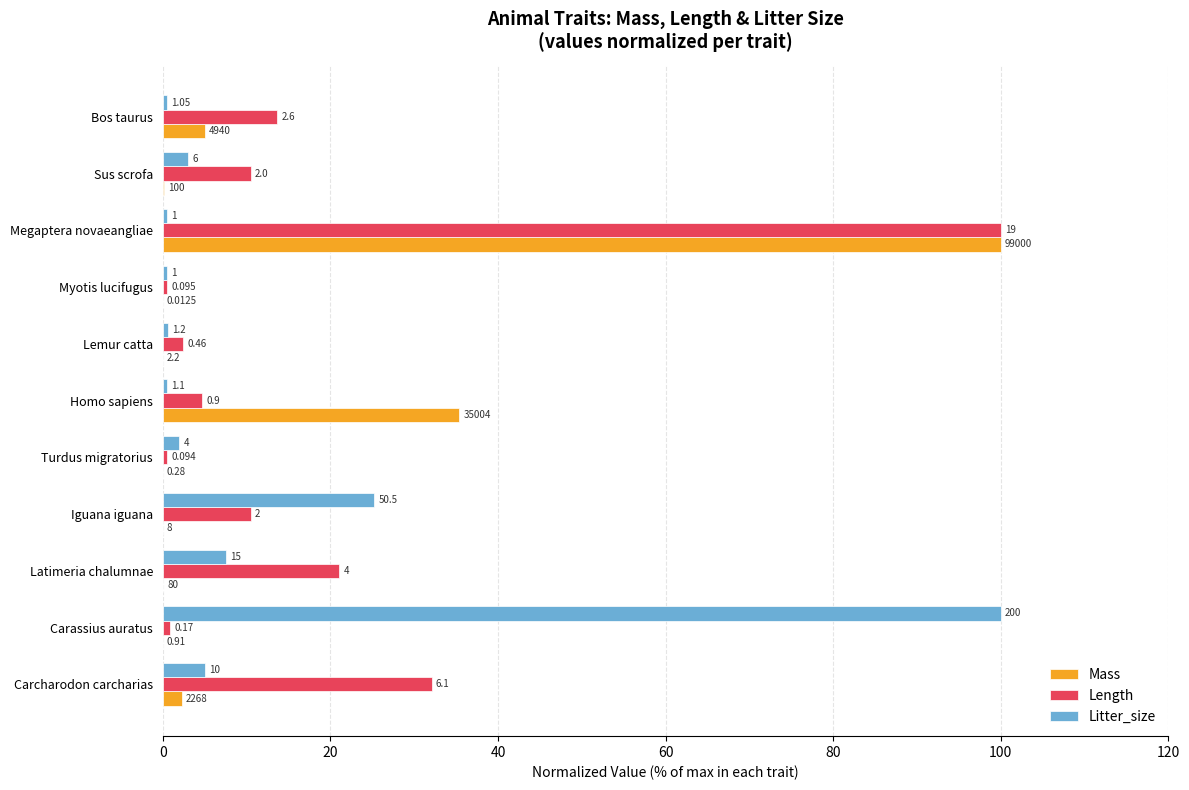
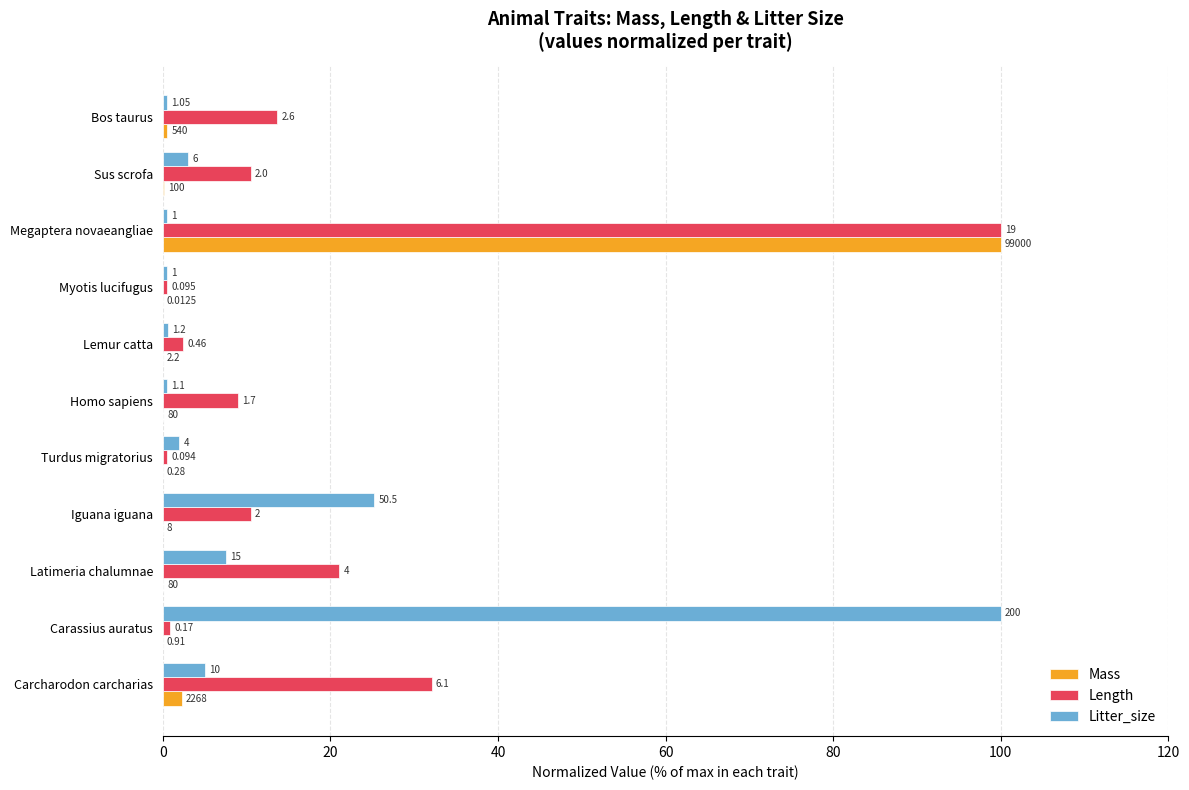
  {
    "Mass": {
-     "Bos taurus": 4940,
-     "Homo sapiens": 35004
+     "Bos taurus": 540,
+     "Homo sapiens": 80
    },
    "Length": {
-     "Homo sapiens": 0.9
+     "Homo sapiens": 1.7
    },
    "Litter_size": {
      "Megaptera novaeangliae": 1,
      "Myotis lucifugus": 1
    }
  }
